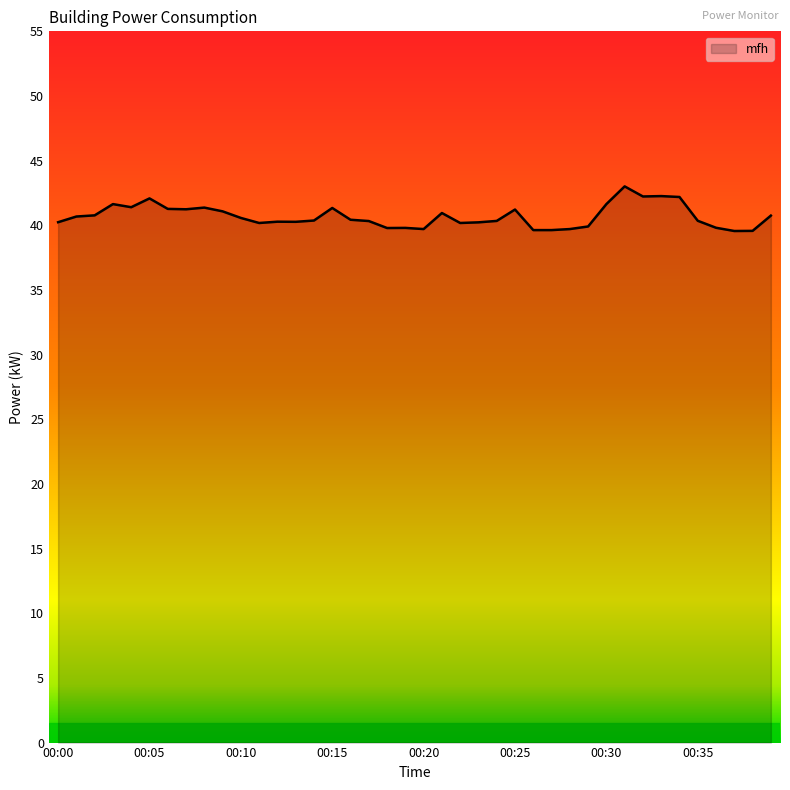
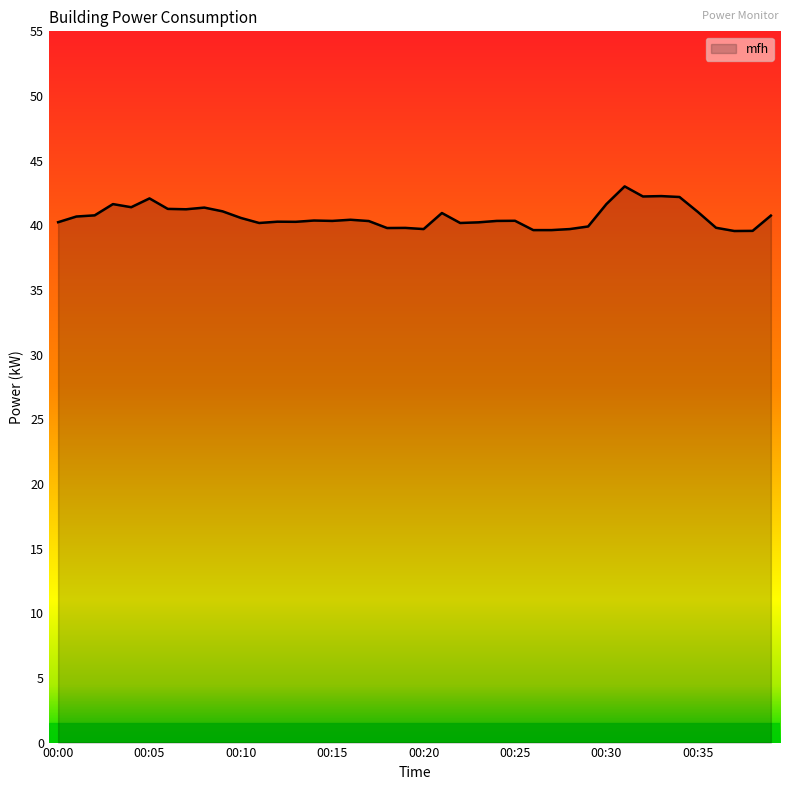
  {
    "00:00": 40.2,
    "00:05": 42.1,
    "00:10": 40.6,
-   "00:15": 41.3,
+   "00:15": 40.3,
    "00:20": 39.7,
-   "00:25": 41.2,
+   "00:25": 40.4,
    "00:30": 41.6,
-   "00:35": 40.4
+   "00:35": 41.0
  }
